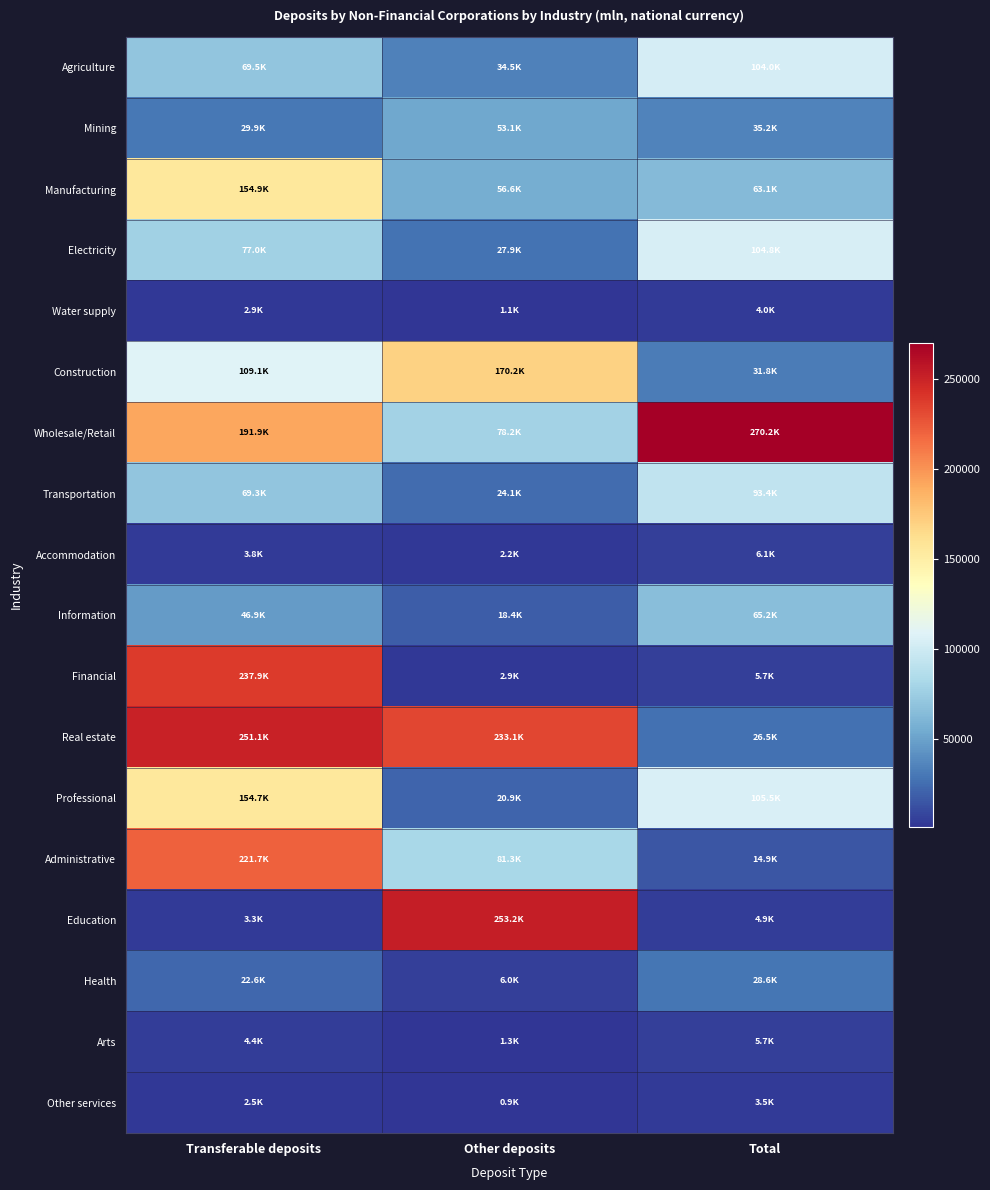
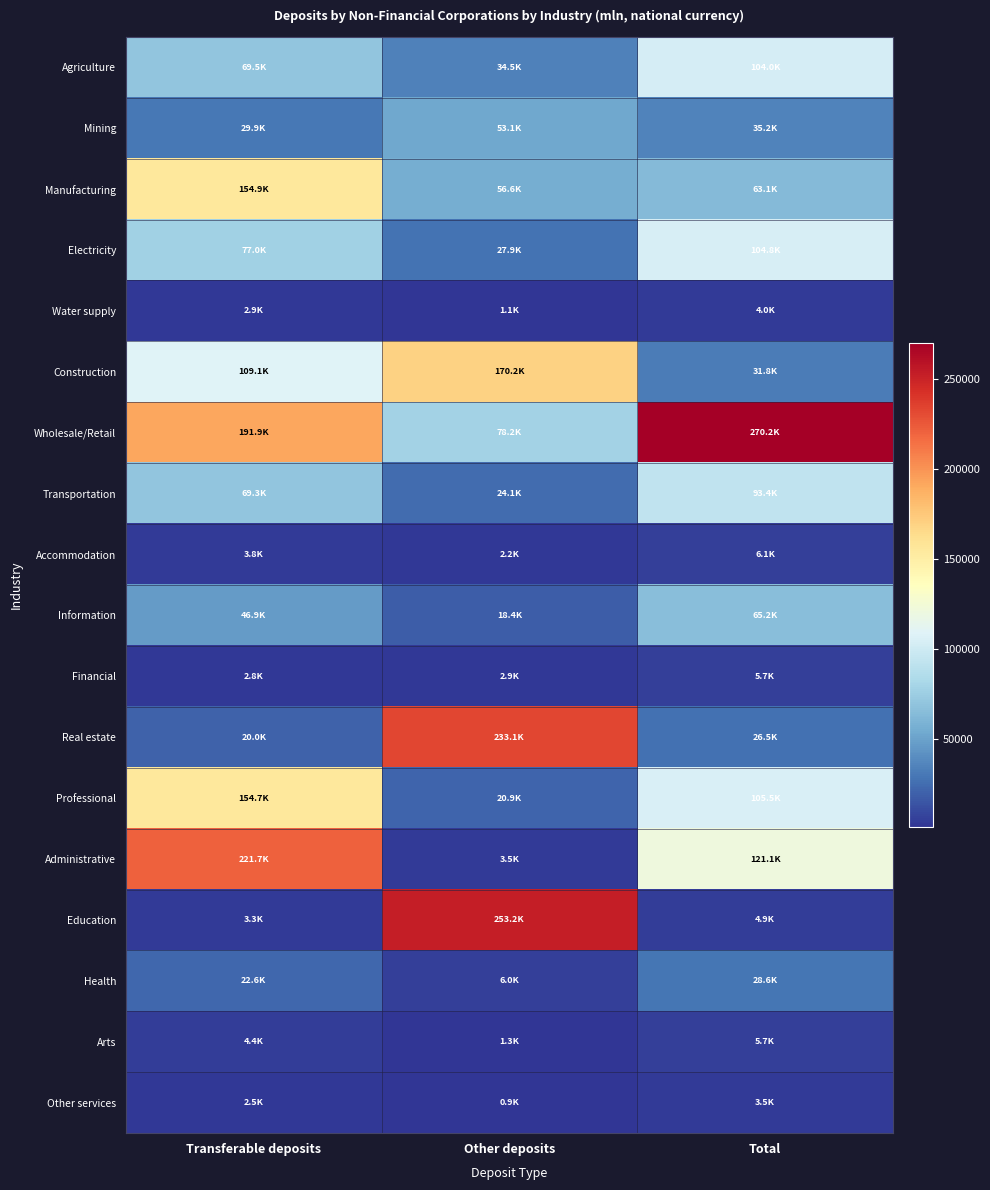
  {
    "Agriculture": {
      "Transferable deposits": "69.5K",
      "Other deposits": "34.5K"
    },
    "Mining": {
      "Transferable deposits": "29.9K",
      "Other deposits": "53.1K",
      "Total": "35.2K"
    },
    "Manufacturing": {
      "Transferable deposits": "154.9K",
      "Other deposits": "56.6K",
      "Total": "63.1K"
    },
    "Electricity": {
      "Transferable deposits": "77.0K",
      "Other deposits": "27.9K"
    },
    "Water supply": {
      "Transferable deposits": "2.9K",
      "Other deposits": "1.1K",
      "Total": "4.0K"
    },
    "Construction": {
      "Transferable deposits": "109.1K",
      "Other deposits": "170.2K",
      "Total": "31.8K"
    },
    "Wholesale/Retail": {
      "Transferable deposits": "191.9K",
      "Other deposits": "78.2K",
      "Total": "270.2K"
    },
    "Transportation": {
      "Transferable deposits": "69.3K",
      "Other deposits": "24.1K",
      "Total": "93.4K"
    },
    "Accommodation": {
      "Transferable deposits": "3.8K",
      "Other deposits": "2.2K",
      "Total": "6.1K"
    },
    "Information": {
      "Transferable deposits": "46.9K",
      "Other deposits": "18.4K",
      "Total": "65.2K"
    },
    "Financial": {
-     "Transferable deposits": "237.9K",
+     "Transferable deposits": "2.8K",
      "Other deposits": "2.9K",
      "Total": "5.7K"
    },
    "Real estate": {
-     "Transferable deposits": "251.1K",
+     "Transferable deposits": "20.0K",
      "Other deposits": "233.1K",
      "Total": "26.5K"
    },
    "Professional": {
      "Transferable deposits": "154.7K",
      "Other deposits": "20.9K"
    },
    "Administrative": {
      "Transferable deposits": "221.7K",
-     "Other deposits": "81.3K",
-     "Total": "14.9K"
+     "Other deposits": "3.5K",
+     "Total": "121.1K"
    },
    "Education": {
      "Transferable deposits": "3.3K",
      "Other deposits": "253.2K",
      "Total": "4.9K"
    },
    "Health": {
      "Transferable deposits": "22.6K",
      "Other deposits": "6.0K",
      "Total": "28.6K"
    },
    "Arts": {
      "Transferable deposits": "4.4K",
      "Other deposits": "1.3K",
      "Total": "5.7K"
    },
    "Other services": {
      "Transferable deposits": "2.5K",
      "Other deposits": "0.9K",
      "Total": "3.5K"
    }
  }
